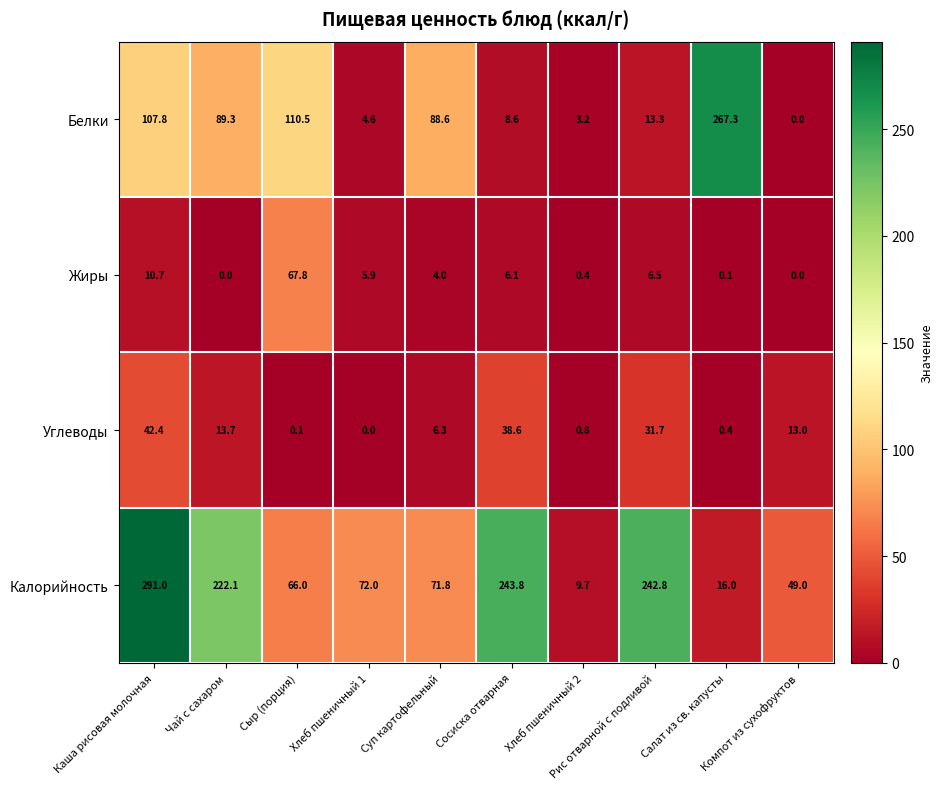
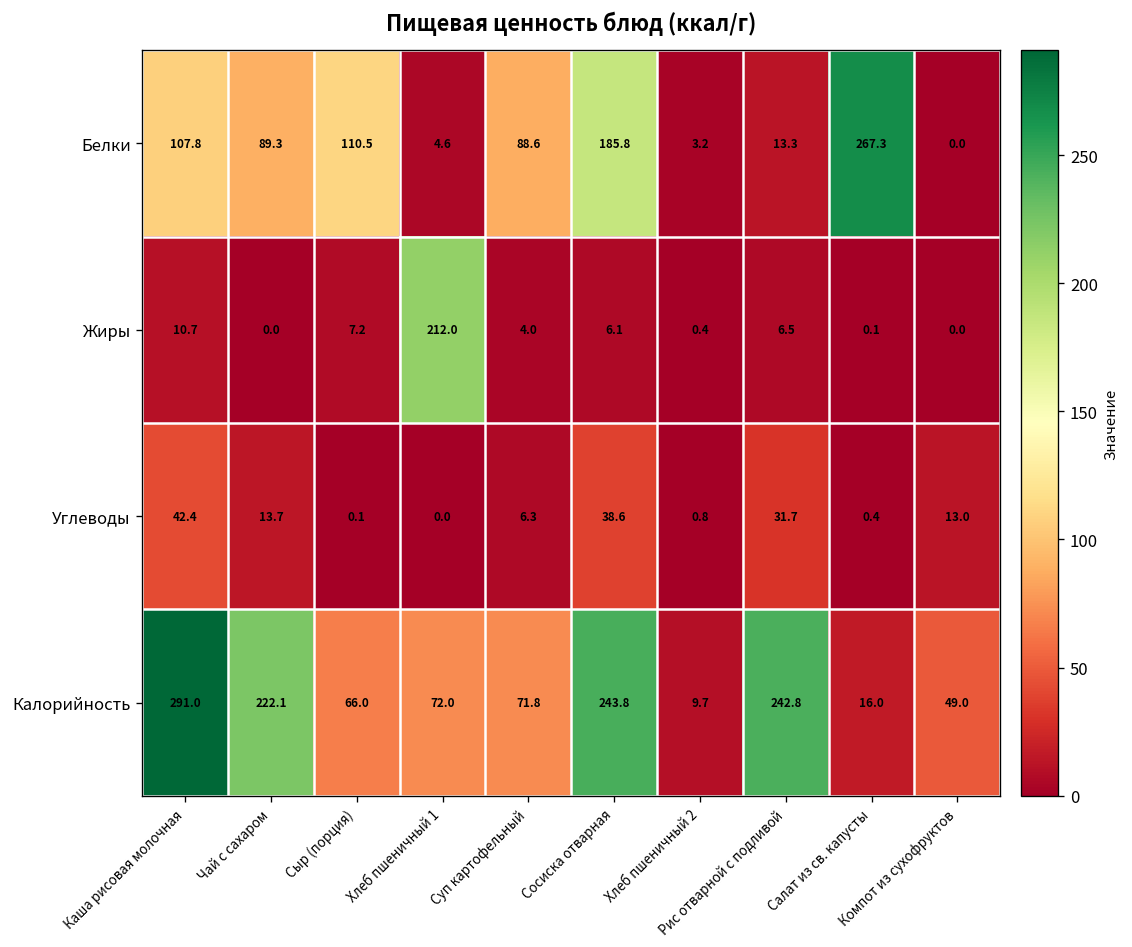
  {
    "Белки": {
      "Каша рисовая молочная": 107.8,
      "Чай с сахаром": 89.3,
      "Сыр (порция)": 110.5,
      "Хлеб пшеничный 1": 4.6,
      "Суп картофельный": 88.6,
-     "Сосиска отварная": 8.6,
+     "Сосиска отварная": 185.8,
      "Хлеб пшеничный 2": 3.2,
      "Рис отварной с подливой": 13.3,
      "Салат из св. капусты": 267.3,
      "Компот из сухофруктов": 0.0
    },
    "Жиры": {
      "Каша рисовая молочная": 10.7,
      "Чай с сахаром": 0.0,
-     "Сыр (порция)": 67.8,
-     "Хлеб пшеничный 1": 5.9,
+     "Сыр (порция)": 7.2,
+     "Хлеб пшеничный 1": 212.0,
      "Суп картофельный": 4.0,
      "Сосиска отварная": 6.1,
      "Хлеб пшеничный 2": 0.4,
      "Рис отварной с подливой": 6.5,
      "Салат из св. капусты": 0.1,
      "Компот из сухофруктов": 0.0
    },
    "Углеводы": {
      "Каша рисовая молочная": 42.4,
      "Чай с сахаром": 13.7,
      "Сыр (порция)": 0.1,
      "Хлеб пшеничный 1": 0.0,
      "Суп картофельный": 6.3,
      "Сосиска отварная": 38.6,
      "Хлеб пшеничный 2": 0.8,
      "Рис отварной с подливой": 31.7,
      "Салат из св. капусты": 0.4,
      "Компот из сухофруктов": 13.0
    },
    "Калорийность": {
      "Каша рисовая молочная": 291.0,
      "Чай с сахаром": 222.1,
      "Сыр (порция)": 66.0,
      "Хлеб пшеничный 1": 72.0,
      "Суп картофельный": 71.8,
      "Сосиска отварная": 243.8,
      "Хлеб пшеничный 2": 9.7,
      "Рис отварной с подливой": 242.8,
      "Салат из св. капусты": 16.0,
      "Компот из сухофруктов": 49.0
    }
  }
